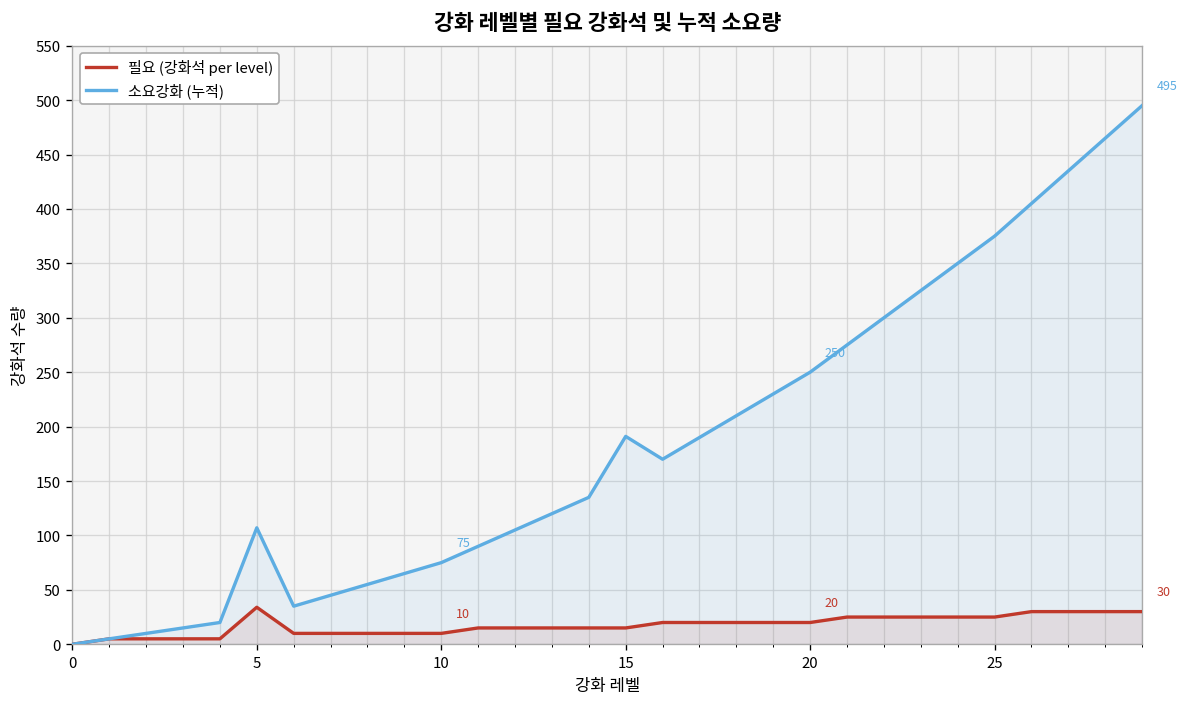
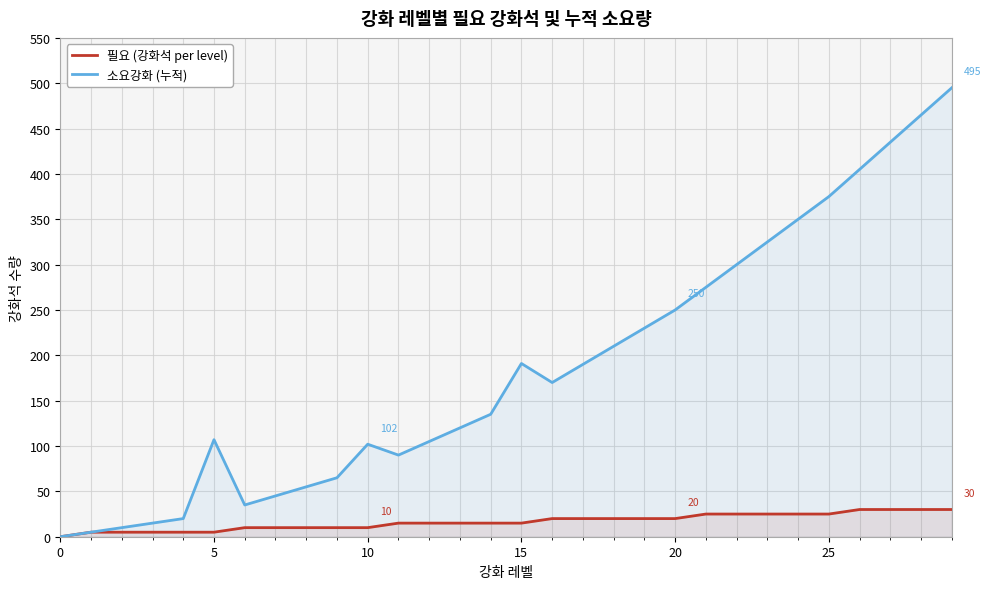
  {
    "필요 (강화석 per level)": {
-     "5": 30,
+     "5": 10,
      "15": 20,
      "25": 30
    },
    "소요강화 (누적)": {
-     "10": 75
+     "10": 102
    }
  }
